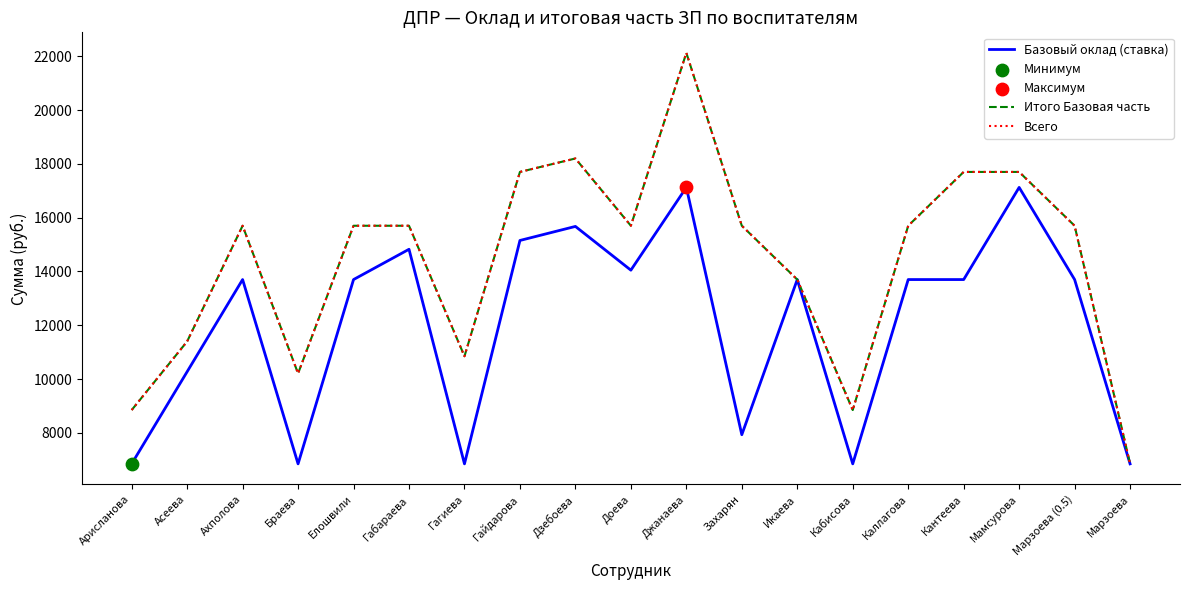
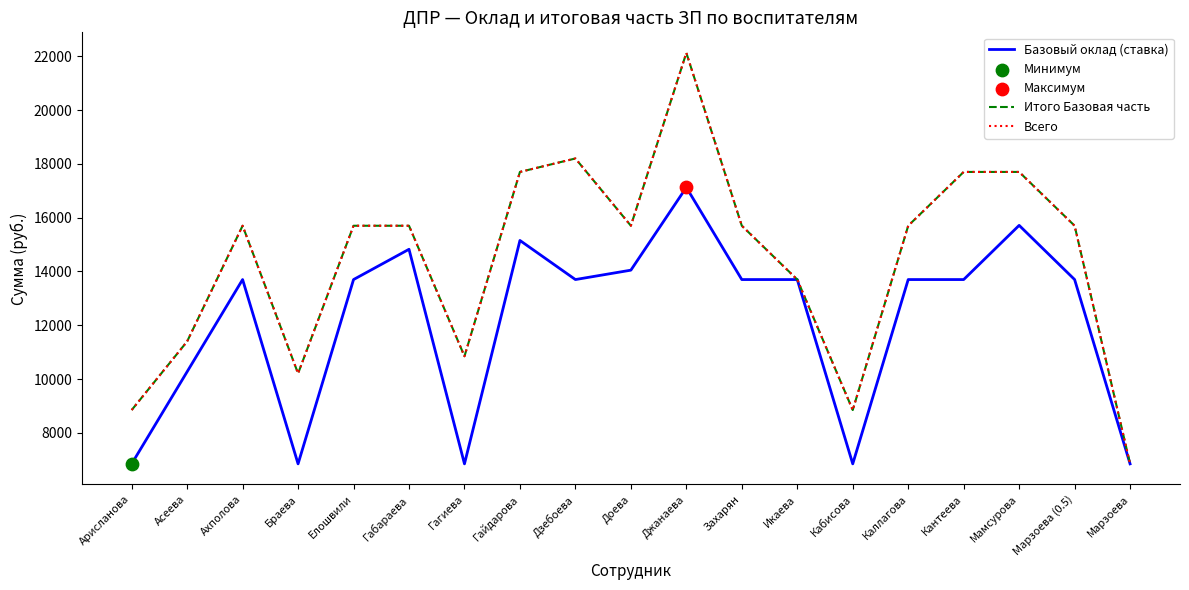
  {
    "Базовый оклад (ставка)": {
      "Асеева": 10300,
      "Ахполова": 13700,
      "Браева": 6900,
      "Елошвили": 13700,
      "Габараева": 14800,
      "Гагиева": 6900,
      "Гайдарова": 15200,
-     "Дзебоева": 15700,
+     "Дзебоева": 13700,
      "Доева": 14000,
-     "Захарян": 7900,
+     "Захарян": 13700,
      "Кабисова": 6900,
      "Каллагова": 13700,
      "Кантеева": 13700,
-     "Мамсурова": 17100,
+     "Мамсурова": 15700,
      "Марзоева (0.5)": 13700
    }
  }
